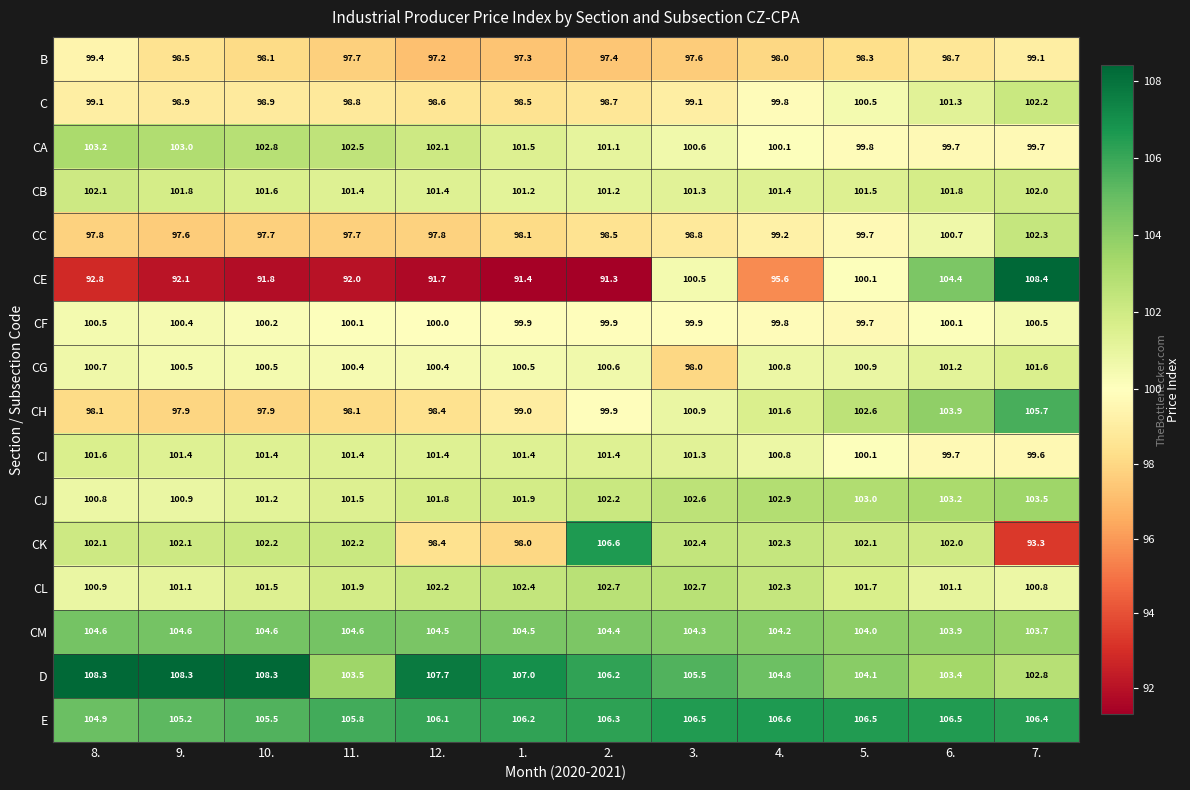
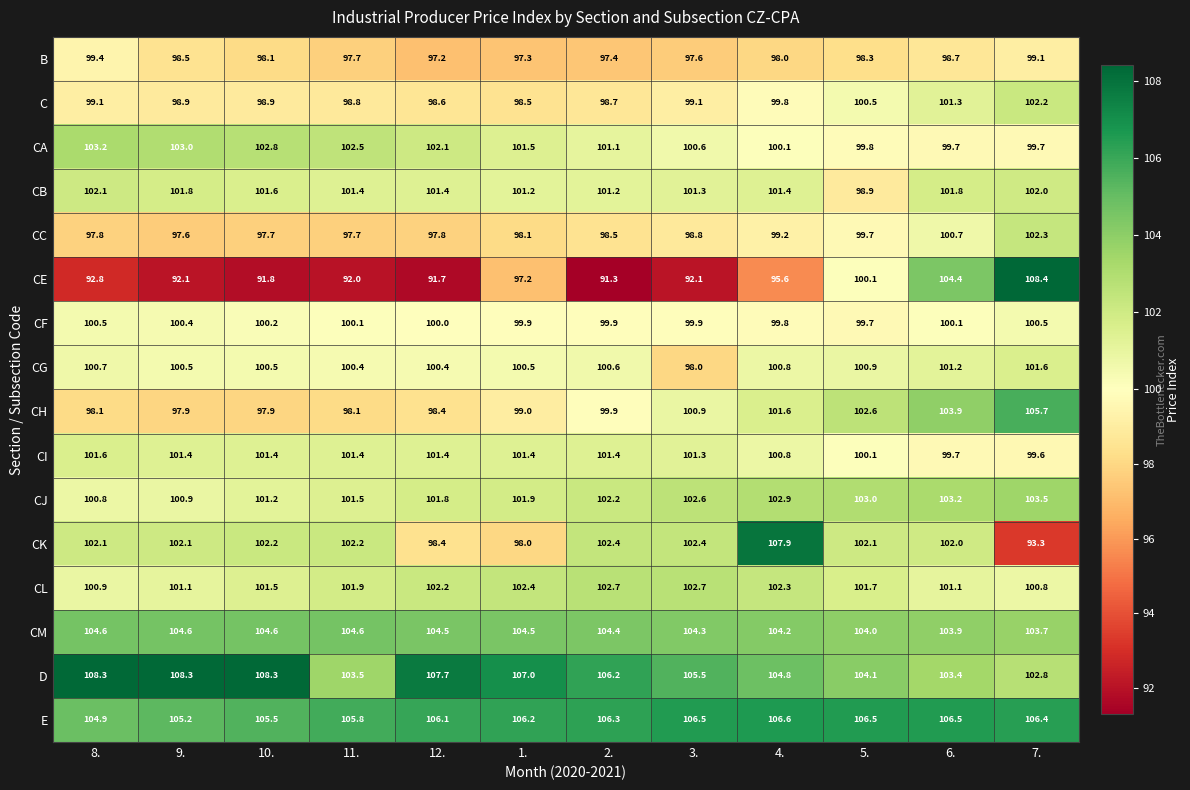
  {
    "B": {
      "8.": 99.4,
      "9.": 98.5,
      "10.": 98.1,
      "11.": 97.7,
      "12.": 97.2,
      "1.": 97.3,
      "2.": 97.4,
      "3.": 97.6,
      "4.": 98.0,
      "5.": 98.3,
      "6.": 98.7,
      "7.": 99.1
    },
    "C": {
      "8.": 99.1,
      "9.": 98.9,
      "10.": 98.9,
      "11.": 98.8,
      "12.": 98.6,
      "1.": 98.5,
      "2.": 98.7,
      "3.": 99.1,
      "4.": 99.8,
      "5.": 100.5,
      "6.": 101.3,
      "7.": 102.2
    },
    "CA": {
      "8.": 103.2,
      "9.": 103.0,
      "10.": 102.8,
      "11.": 102.5,
      "12.": 102.1,
      "1.": 101.5,
      "2.": 101.1,
      "3.": 100.6,
      "4.": 100.1,
      "5.": 99.8,
      "6.": 99.7,
      "7.": 99.7
    },
    "CB": {
      "8.": 102.1,
      "9.": 101.8,
      "10.": 101.6,
      "11.": 101.4,
      "12.": 101.4,
      "1.": 101.2,
      "2.": 101.2,
      "3.": 101.3,
      "4.": 101.4,
-     "5.": 101.5,
+     "5.": 98.9,
      "6.": 101.8,
      "7.": 102.0
    },
    "CC": {
      "8.": 97.8,
      "9.": 97.6,
      "10.": 97.7,
      "11.": 97.7,
      "12.": 97.8,
      "1.": 98.1,
      "2.": 98.5,
      "3.": 98.8,
      "4.": 99.2,
      "5.": 99.7,
      "6.": 100.7,
      "7.": 102.3
    },
    "CE": {
      "8.": 92.8,
      "9.": 92.1,
      "10.": 91.8,
      "11.": 92.0,
      "12.": 91.7,
-     "1.": 91.4,
+     "1.": 97.2,
      "2.": 91.3,
-     "3.": 100.5,
+     "3.": 92.1,
      "4.": 95.6,
      "5.": 100.1,
      "6.": 104.4,
      "7.": 108.4
    },
    "CF": {
      "8.": 100.5,
      "9.": 100.4,
      "10.": 100.2,
      "11.": 100.1,
      "12.": 100.0,
      "1.": 99.9,
      "2.": 99.9,
      "3.": 99.9,
      "4.": 99.8,
      "5.": 99.7,
      "6.": 100.1,
      "7.": 100.5
    },
    "CG": {
      "8.": 100.7,
      "9.": 100.5,
      "10.": 100.5,
      "11.": 100.4,
      "12.": 100.4,
      "1.": 100.5,
      "2.": 100.6,
      "3.": 98.0,
      "4.": 100.8,
      "5.": 100.9,
      "6.": 101.2,
      "7.": 101.6
    },
    "CH": {
      "8.": 98.1,
      "9.": 97.9,
      "10.": 97.9,
      "11.": 98.1,
      "12.": 98.4,
      "1.": 99.0,
      "2.": 99.9,
      "3.": 100.9,
      "4.": 101.6,
      "5.": 102.6,
      "6.": 103.9,
      "7.": 105.7
    },
    "CI": {
      "8.": 101.6,
      "9.": 101.4,
      "10.": 101.4,
      "11.": 101.4,
      "12.": 101.4,
      "1.": 101.4,
      "2.": 101.4,
      "3.": 101.3,
      "4.": 100.8,
      "5.": 100.1,
      "6.": 99.7,
      "7.": 99.6
    },
    "CJ": {
      "8.": 100.8,
      "9.": 100.9,
      "10.": 101.2,
      "11.": 101.5,
      "12.": 101.8,
      "1.": 101.9,
      "2.": 102.2,
      "3.": 102.6,
      "4.": 102.9,
      "5.": 103.0,
      "6.": 103.2,
      "7.": 103.5
    },
    "CK": {
      "8.": 102.1,
      "9.": 102.1,
      "10.": 102.2,
      "11.": 102.2,
      "12.": 98.4,
      "1.": 98.0,
-     "2.": 106.6,
+     "2.": 102.4,
      "3.": 102.4,
-     "4.": 102.3,
+     "4.": 107.9,
      "5.": 102.1,
      "6.": 102.0,
      "7.": 93.3
    },
    "CL": {
      "8.": 100.9,
      "9.": 101.1,
      "10.": 101.5,
      "11.": 101.9,
      "12.": 102.2,
      "1.": 102.4,
      "2.": 102.7,
      "3.": 102.7,
      "4.": 102.3,
      "5.": 101.7,
      "6.": 101.1,
      "7.": 100.8
    },
    "CM": {
      "8.": 104.6,
      "9.": 104.6,
      "10.": 104.6,
      "11.": 104.6,
      "12.": 104.5,
      "1.": 104.5,
      "2.": 104.4,
      "3.": 104.3,
      "4.": 104.2,
      "5.": 104.0,
      "6.": 103.9,
      "7.": 103.7
    },
    "D": {
      "8.": 108.3,
      "9.": 108.3,
      "10.": 108.3,
      "11.": 103.5,
      "12.": 107.7,
      "1.": 107.0,
      "2.": 106.2,
      "3.": 105.5,
      "4.": 104.8,
      "5.": 104.1,
      "6.": 103.4,
      "7.": 102.8
    },
    "E": {
      "8.": 104.9,
      "9.": 105.2,
      "10.": 105.5,
      "11.": 105.8,
      "12.": 106.1,
      "1.": 106.2,
      "2.": 106.3,
      "3.": 106.5,
      "4.": 106.6,
      "5.": 106.5,
      "6.": 106.5,
      "7.": 106.4
    }
  }
